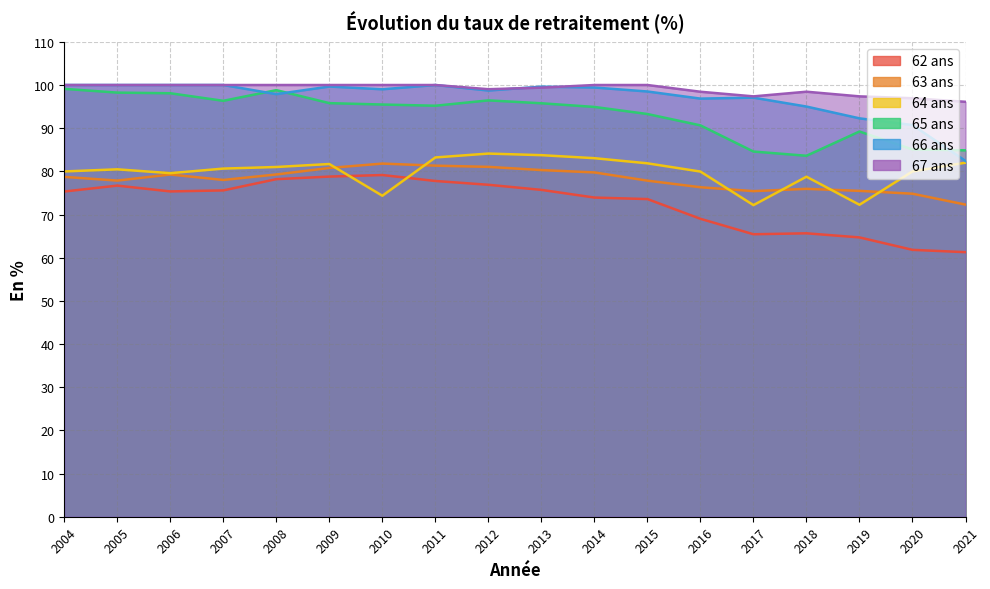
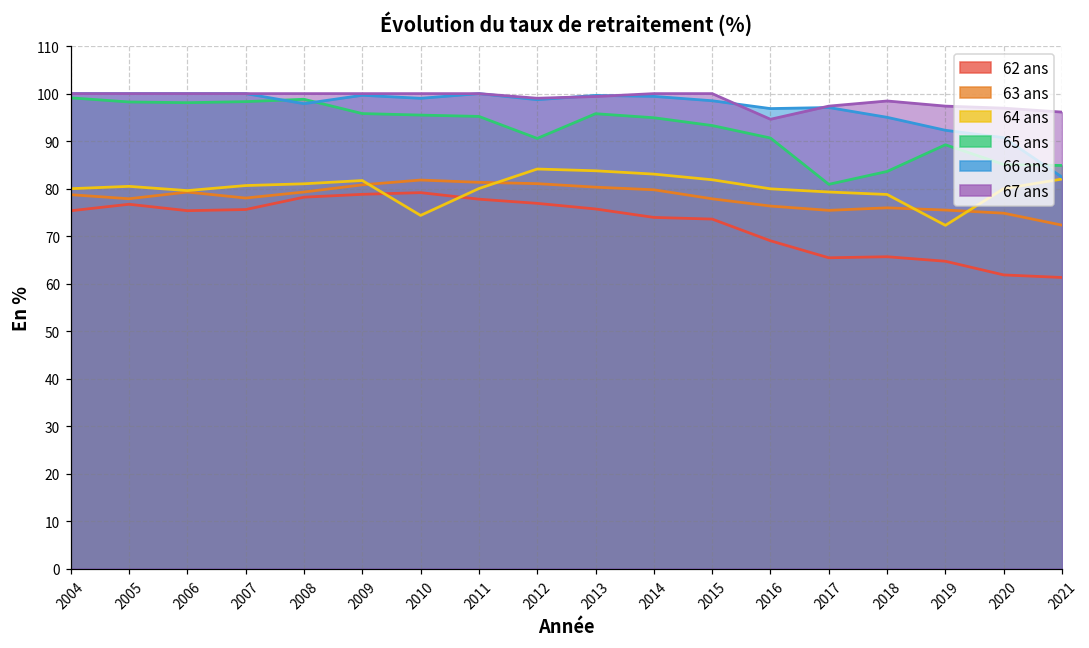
  {
    "64 ans": {
      "2004": 80,
      "2005": 80,
      "2007": 81,
      "2008": 81,
      "2009": 82,
      "2010": 74,
-     "2011": 83,
+     "2011": 80,
      "2012": 84,
      "2013": 84,
      "2014": 83,
      "2015": 82,
      "2016": 80,
-     "2017": 72,
+     "2017": 79,
      "2018": 79,
      "2019": 72
    },
    "65 ans": {
      "2004": 99,
      "2005": 98,
      "2006": 98,
-     "2007": 96,
+     "2007": 98,
      "2008": 99,
      "2009": 96,
      "2010": 95,
      "2011": 95,
-     "2012": 96,
+     "2012": 91,
      "2013": 96,
      "2014": 95,
      "2015": 93,
      "2016": 91,
-     "2017": 85,
+     "2017": 81,
      "2018": 84,
      "2019": 89,
      "2021": 85
    },
    "66 ans": {
      "2008": 98,
      "2010": 99,
      "2015": 99,
      "2016": 97,
      "2018": 95,
      "2019": 92
    },
    "67 ans": {
      "2008": 100,
      "2010": 100,
      "2015": 100,
-     "2016": 98,
+     "2016": 95,
      "2018": 98,
      "2019": 97,
      "2021": 96
    }
  }
